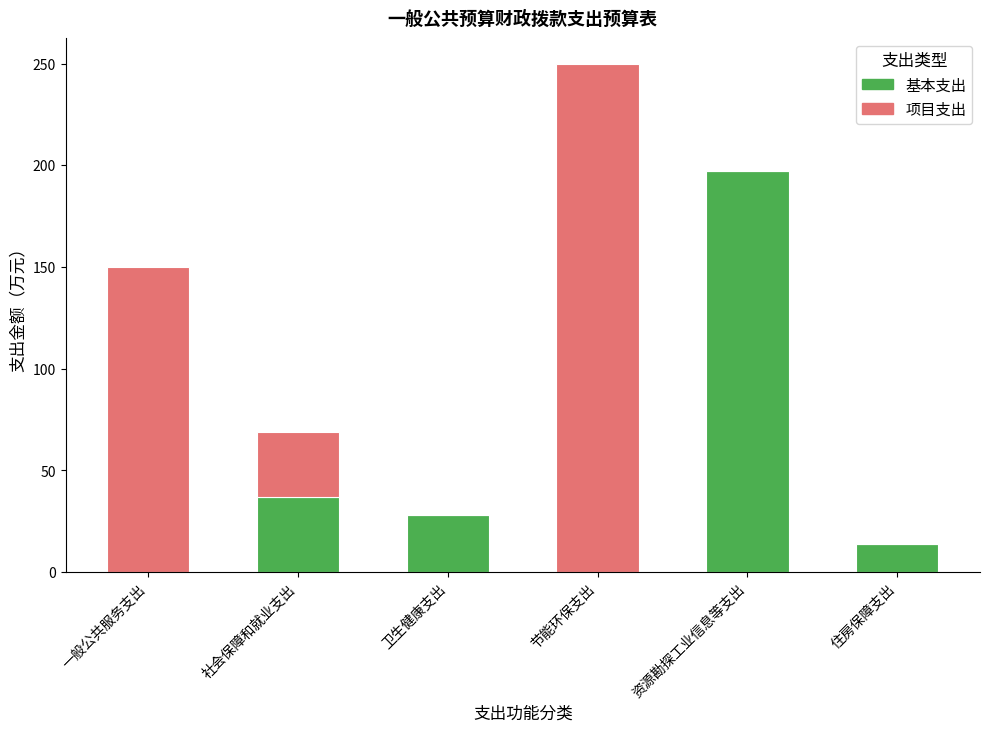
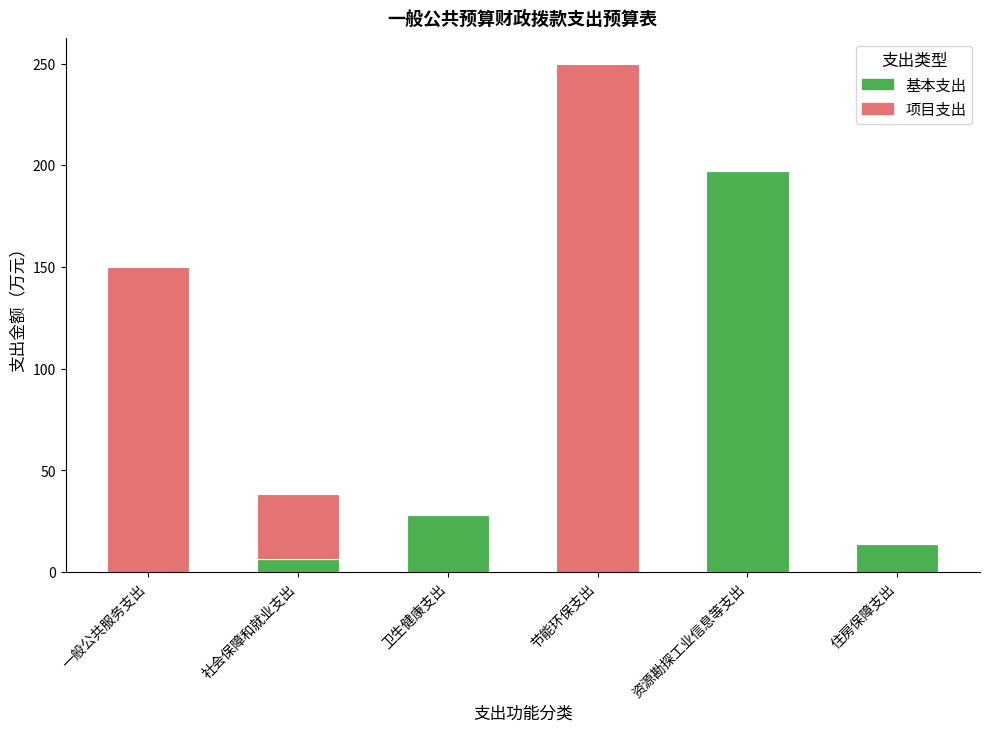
  {
    "基本支出": {
      "一般公共服务支出": 0,
-     "社会保障和就业支出": 37,
+     "社会保障和就业支出": 6,
      "卫生健康支出": 28,
      "节能环保支出": 0,
      "资源勘探工业信息等支出": 197,
      "住房保障支出": 14
    },
    "项目支出": {
      "一般公共服务支出": 150,
      "社会保障和就业支出": 32,
      "卫生健康支出": 0,
      "节能环保支出": 250,
      "资源勘探工业信息等支出": 0,
      "住房保障支出": 0
    }
  }
